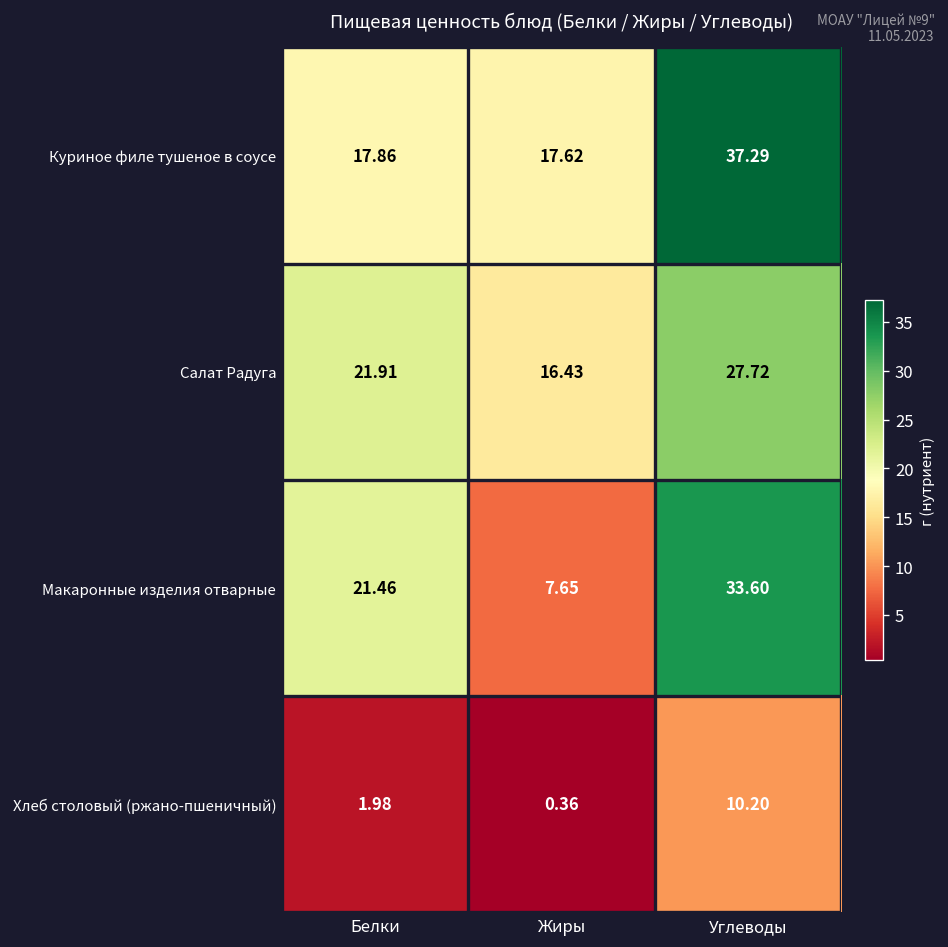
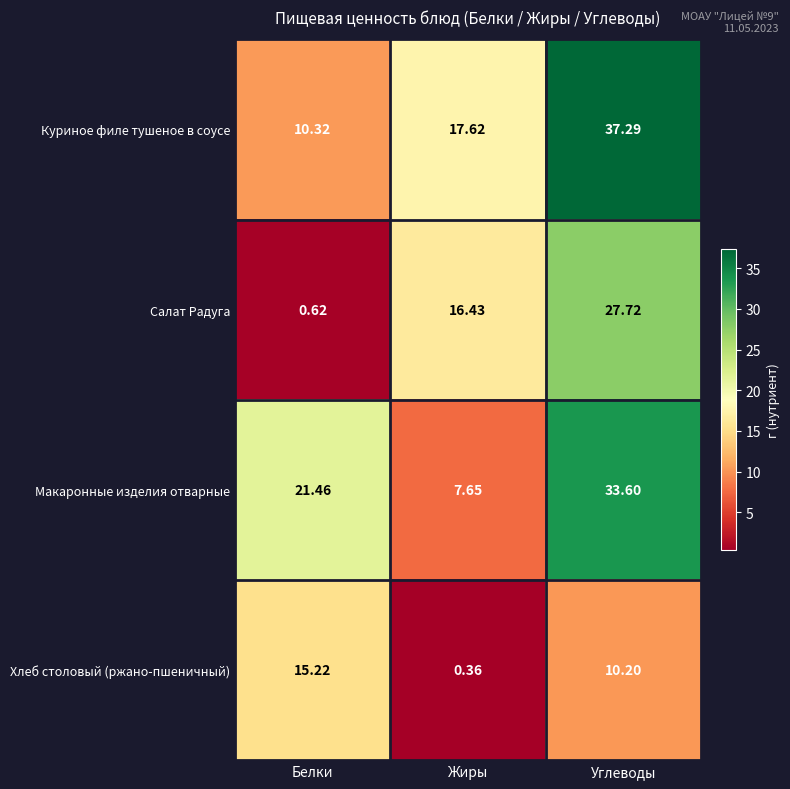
  {
    "Куриное филе тушеное в соусе": {
-     "Белки": 17.86,
+     "Белки": 10.32,
      "Жиры": 17.62,
      "Углеводы": 37.29
    },
    "Салат Радуга": {
-     "Белки": 21.91,
+     "Белки": 0.62,
      "Жиры": 16.43,
      "Углеводы": 27.72
    },
    "Макаронные изделия отварные": {
      "Белки": 21.46,
      "Жиры": 7.65,
      "Углеводы": 33.60
    },
    "Хлеб столовый (ржано-пшеничный)": {
-     "Белки": 1.98,
+     "Белки": 15.22,
      "Жиры": 0.36,
      "Углеводы": 10.20
    }
  }
